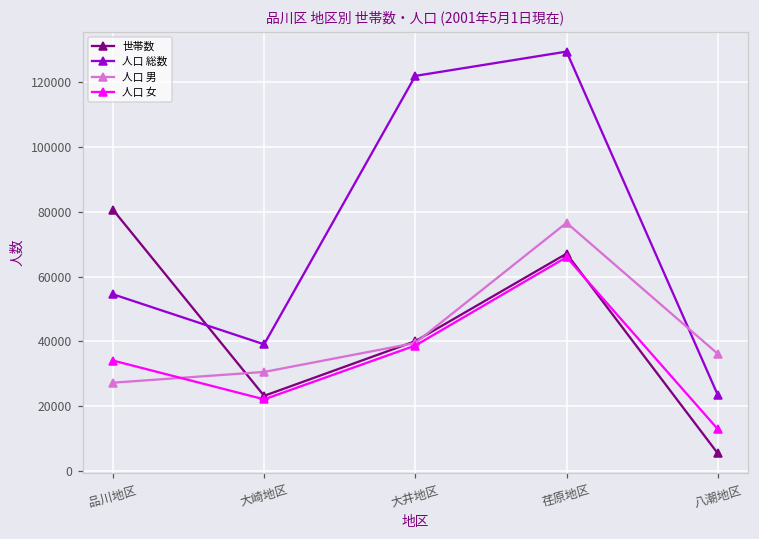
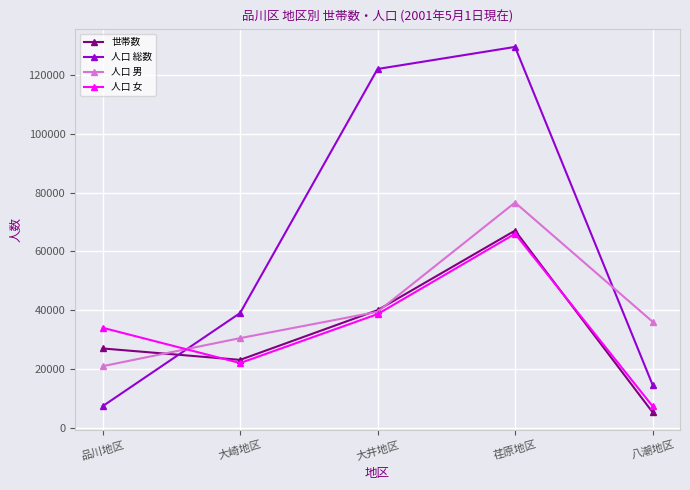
  {
    "世帯数": {
-     "品川地区": 81000,
+     "品川地区": 27000,
      "大崎地区": 23000,
      "荏原地区": 67000,
      "八潮地区": 5000
    },
    "人口 総数": {
-     "品川地区": 55000,
+     "品川地区": 8000,
      "大崎地区": 39000,
      "大井地区": 122000,
      "荏原地区": 129000,
-     "八潮地区": 24000
+     "八潮地区": 15000
    },
    "人口 男": {
-     "品川地区": 27000,
+     "品川地区": 21000,
      "大崎地区": 31000,
      "荏原地区": 77000,
      "八潮地区": 36000
    },
    "人口 女": {
      "品川地区": 34000,
      "大崎地区": 22000,
      "荏原地区": 66000,
-     "八潮地区": 13000
+     "八潮地区": 8000
    }
  }
